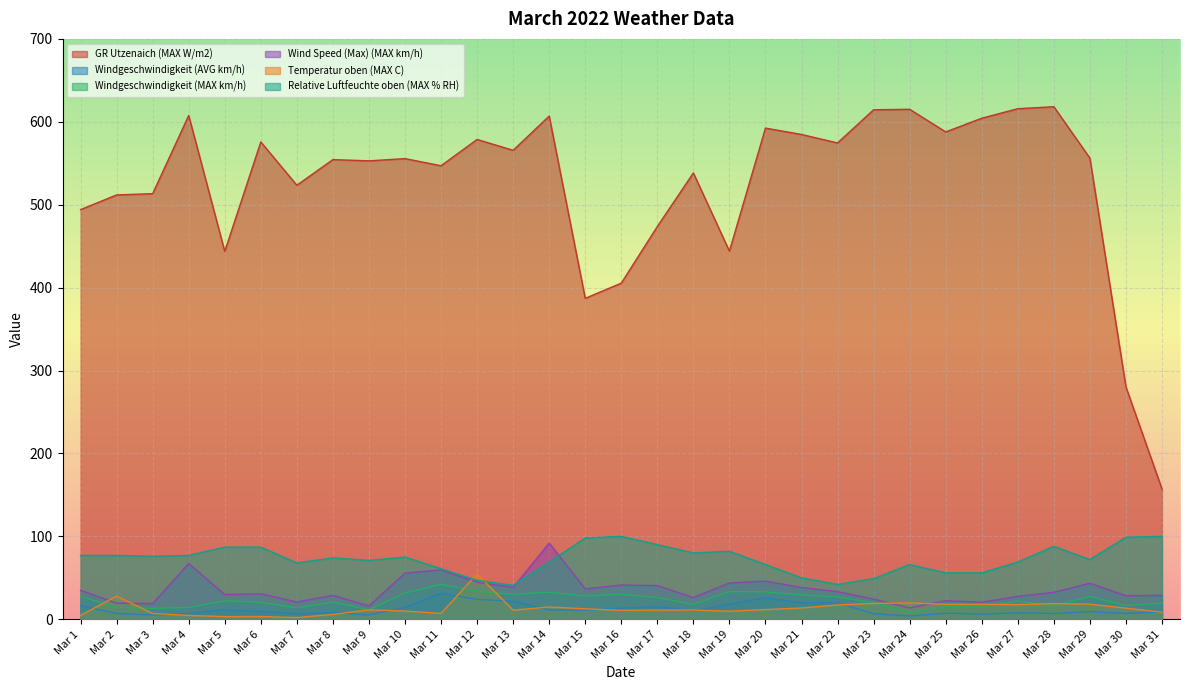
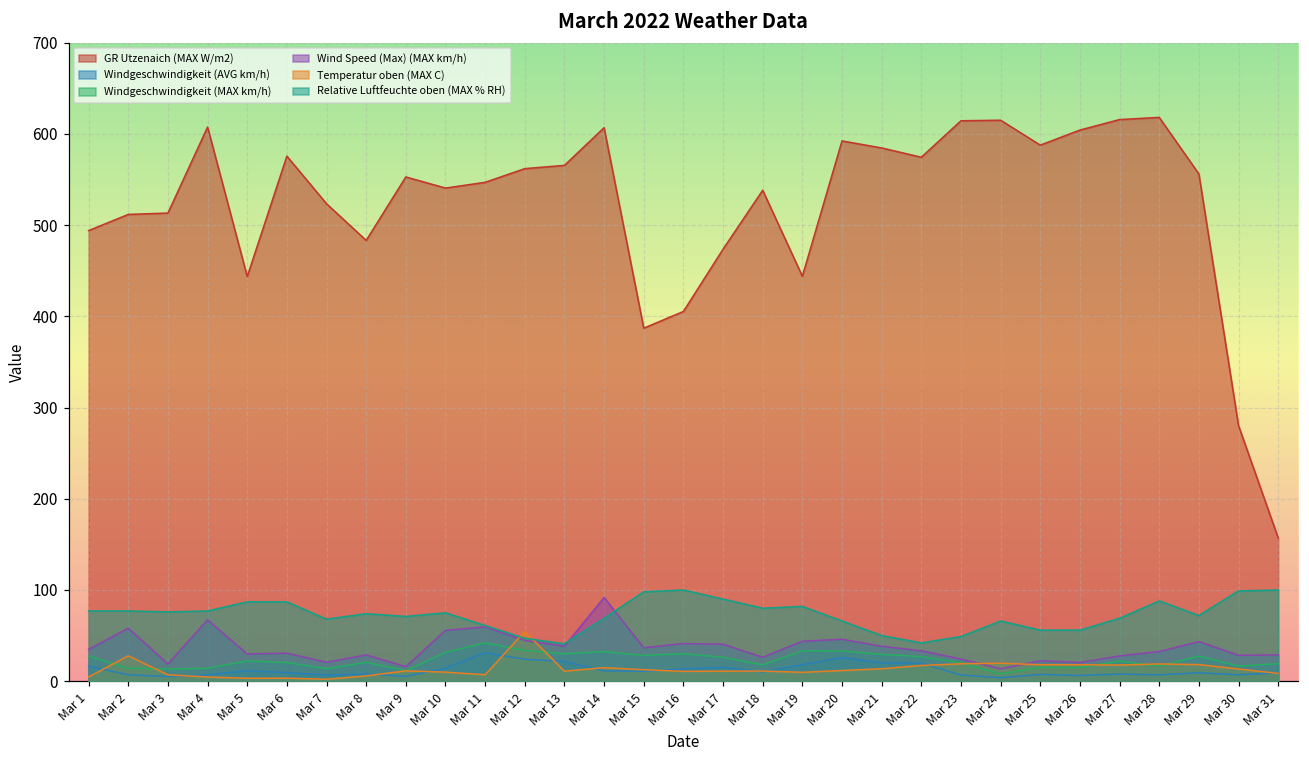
  {
    "GR Utzenaich (MAX W/m2)": {
      "Mar 1": 490,
      "Mar 2": 510,
      "Mar 3": 510,
      "Mar 4": 610,
      "Mar 5": 440,
      "Mar 6": 580,
      "Mar 7": 520,
-     "Mar 8": 550,
+     "Mar 8": 480,
      "Mar 9": 550,
-     "Mar 10": 560,
+     "Mar 10": 540,
      "Mar 11": 550,
-     "Mar 12": 580,
+     "Mar 12": 560,
      "Mar 13": 570,
      "Mar 14": 610,
      "Mar 15": 390,
      "Mar 16": 410,
      "Mar 17": 470,
      "Mar 18": 540,
      "Mar 19": 440,
      "Mar 20": 590,
      "Mar 21": 580,
      "Mar 22": 570,
      "Mar 23": 610,
      "Mar 24": 620,
      "Mar 25": 590,
      "Mar 26": 600,
      "Mar 27": 620,
      "Mar 28": 620,
      "Mar 29": 560,
      "Mar 30": 280,
      "Mar 31": 160
    },
    "Wind Speed (Max) (MAX km/h)": {
      "Mar 1": 30,
-     "Mar 2": 20,
+     "Mar 2": 60,
      "Mar 3": 20,
      "Mar 4": 70,
      "Mar 5": 30,
      "Mar 6": 30,
      "Mar 7": 20,
      "Mar 8": 30,
      "Mar 9": 20,
      "Mar 10": 60,
      "Mar 14": 90,
      "Mar 15": 40,
      "Mar 16": 40,
      "Mar 17": 40,
      "Mar 18": 30,
      "Mar 19": 40,
      "Mar 20": 50,
      "Mar 21": 40,
      "Mar 22": 30,
      "Mar 23": 20,
      "Mar 24": 10,
      "Mar 25": 20,
      "Mar 27": 30,
      "Mar 28": 30,
      "Mar 29": 40,
      "Mar 30": 30,
      "Mar 31": 30
    },
    "Temperatur oben (MAX C)": {
      "Mar 1": 0,
      "Mar 2": 30,
      "Mar 5": 0,
      "Mar 6": 0,
      "Mar 7": 0,
      "Mar 10": 10,
      "Mar 11": 10,
      "Mar 12": 50,
      "Mar 13": 10,
      "Mar 14": 10,
      "Mar 17": 10,
      "Mar 19": 10,
      "Mar 20": 10,
      "Mar 21": 10,
      "Mar 24": 20,
      "Mar 27": 20,
      "Mar 29": 20,
      "Mar 30": 10
    }
  }
